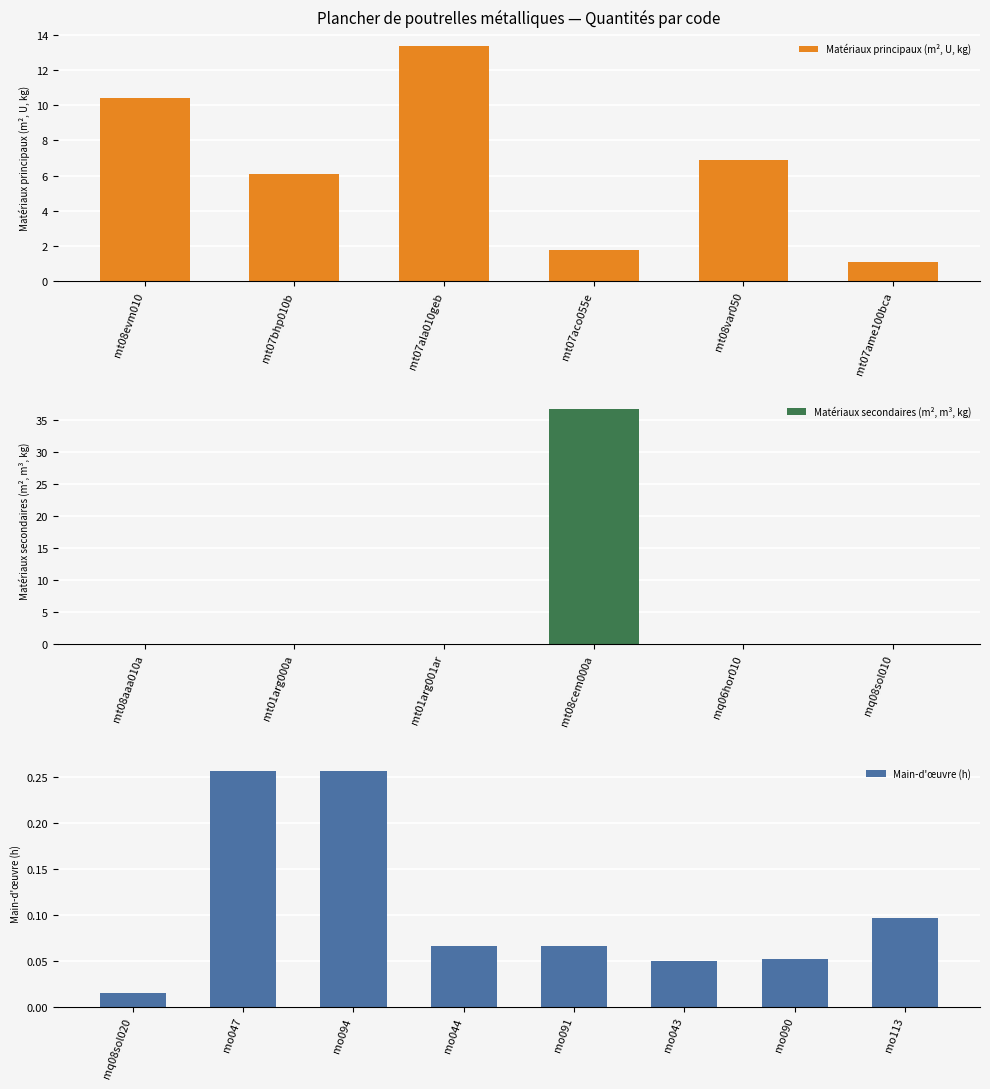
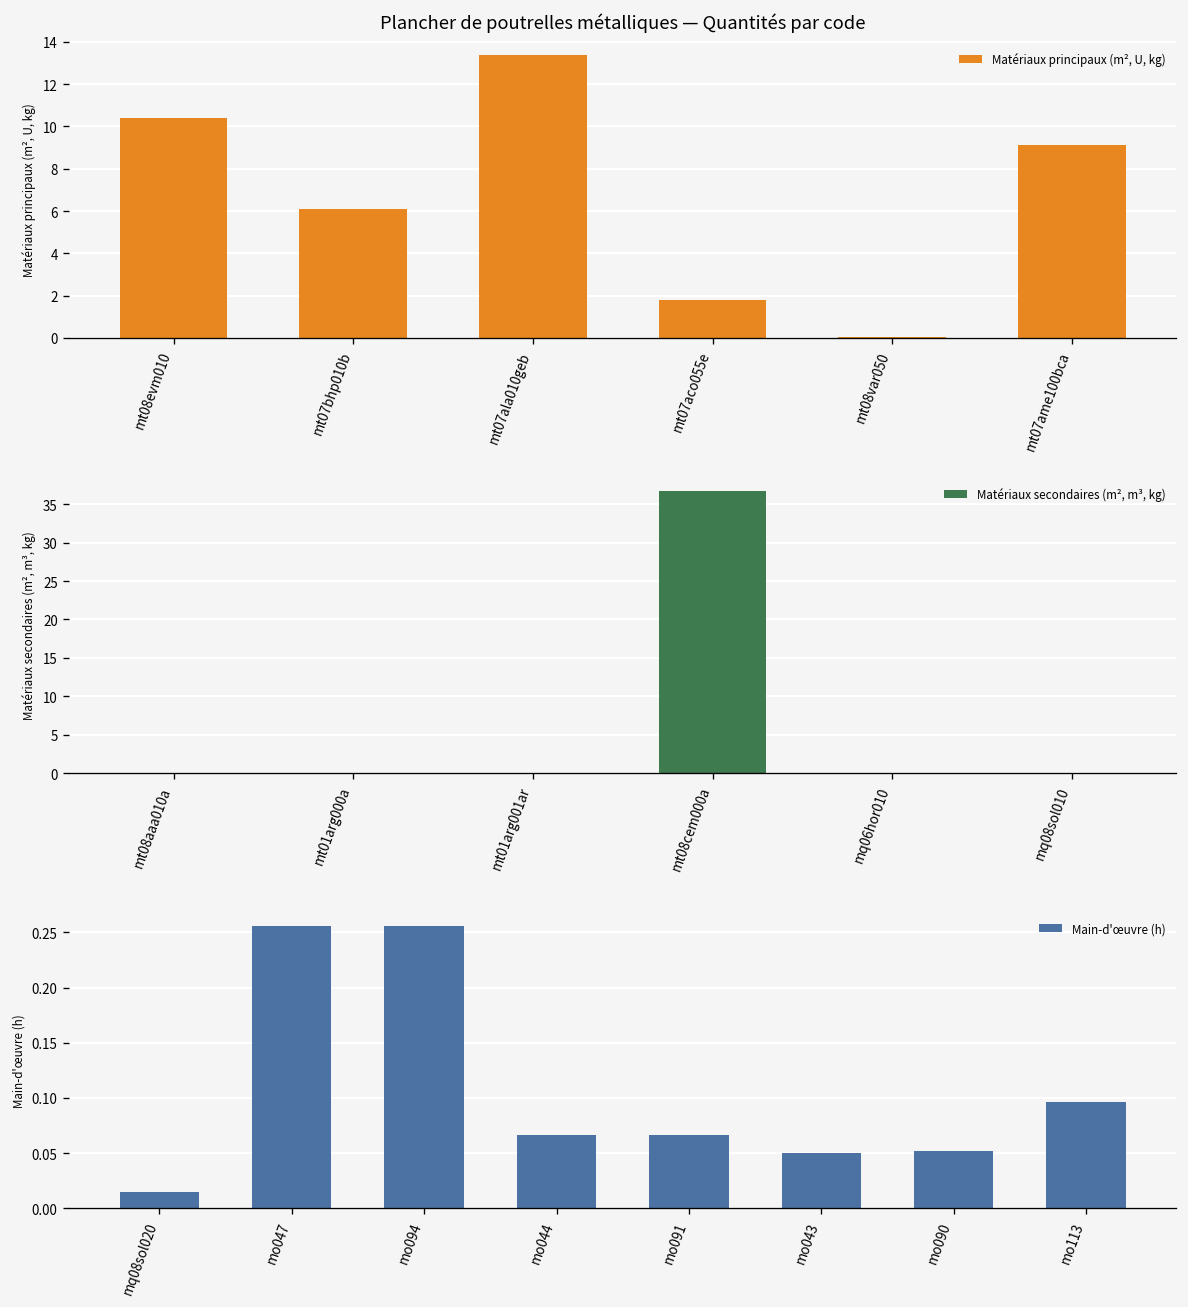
  {
    "Plancher de poutrelles métalliques — Quantités par code": {
      "mt08evm010": 10.4,
      "mt07bhp010b": 6.1,
      "mt07ala010geb": 13.4,
      "mt07aco055e": 1.8,
-     "mt08var050": 6.9,
-     "mt07ame100bca": 1.1
+     "mt08var050": 0.0,
+     "mt07ame100bca": 9.1
    }
  }
